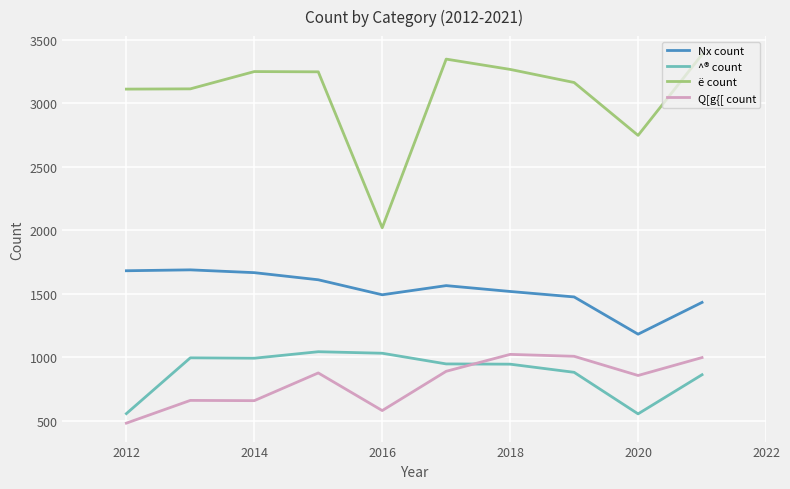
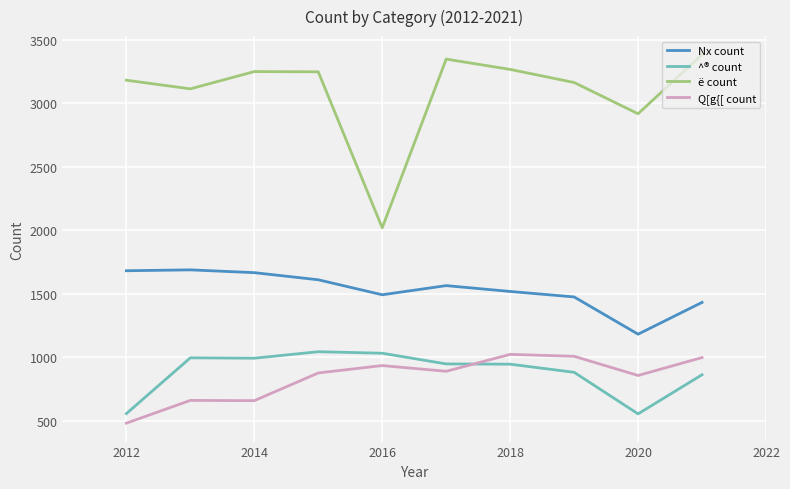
  {
    "ë count": {
-     "2012": 3110,
+     "2012": 3180,
      "2014": 3250,
      "2016": 2020,
      "2018": 3270,
-     "2020": 2750
+     "2020": 2920
    },
    "Q[g{[ count": {
      "2012": 480,
      "2014": 660,
-     "2016": 580,
+     "2016": 940,
      "2018": 1020,
      "2020": 860
    }
  }
